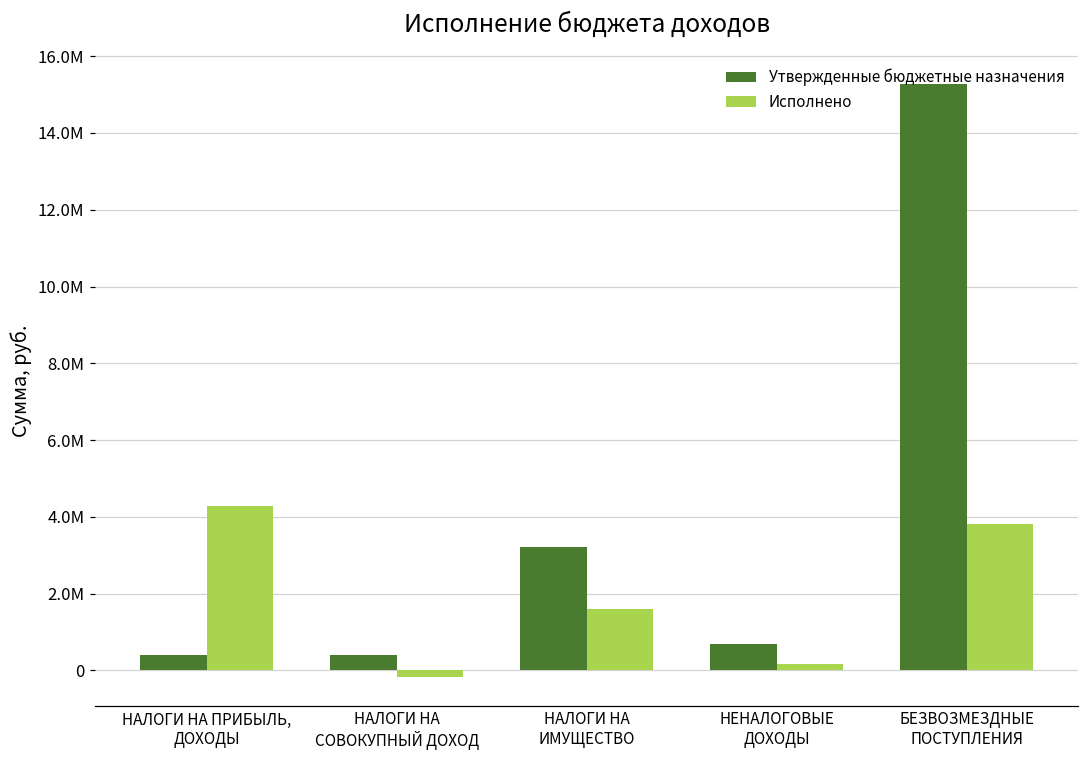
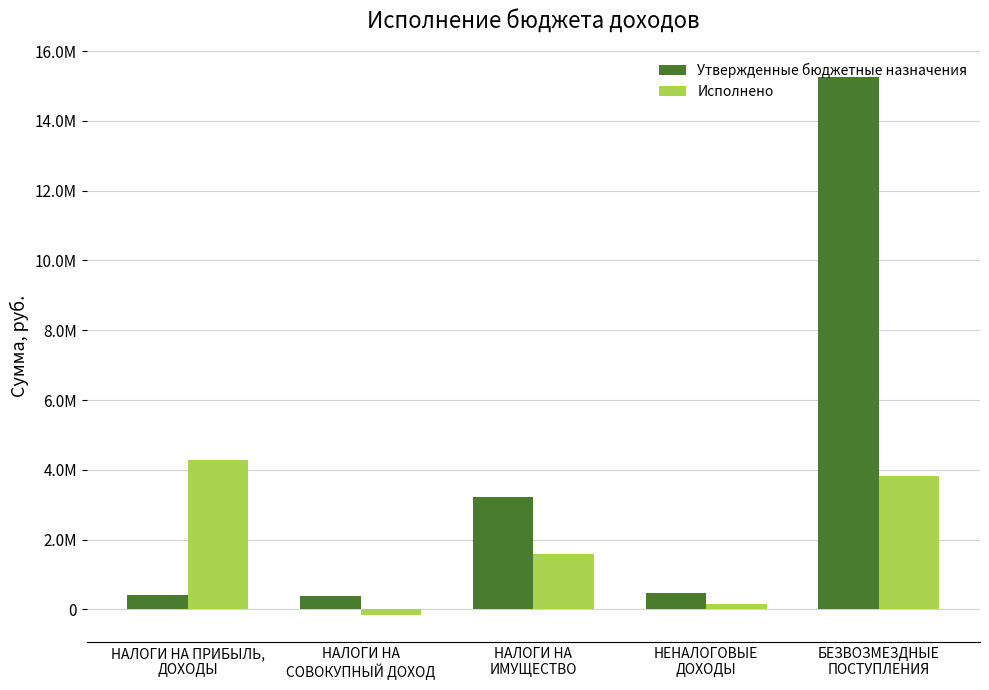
  {
    "Утвержденные бюджетные назначения": {
      "НАЛОГИ НА ПРИБЫЛЬ, ДОХОДЫ": 400000,
      "НАЛОГИ НА СОВОКУПНЫЙ ДОХОД": 400000,
      "НАЛОГИ НА ИМУЩЕСТВО": 3200000,
-     "НЕНАЛОГОВЫЕ ДОХОДЫ": 700000,
+     "НЕНАЛОГОВЫЕ ДОХОДЫ": 500000,
      "БЕЗВОЗМЕЗДНЫЕ ПОСТУПЛЕНИЯ": 15300000
    },
    "Исполнено": {
      "НАЛОГИ НА ПРИБЫЛЬ, ДОХОДЫ": 4300000,
      "НАЛОГИ НА СОВОКУПНЫЙ ДОХОД": -200000,
      "НАЛОГИ НА ИМУЩЕСТВО": 1600000,
      "НЕНАЛОГОВЫЕ ДОХОДЫ": 200000,
      "БЕЗВОЗМЕЗДНЫЕ ПОСТУПЛЕНИЯ": 3800000
    }
  }
